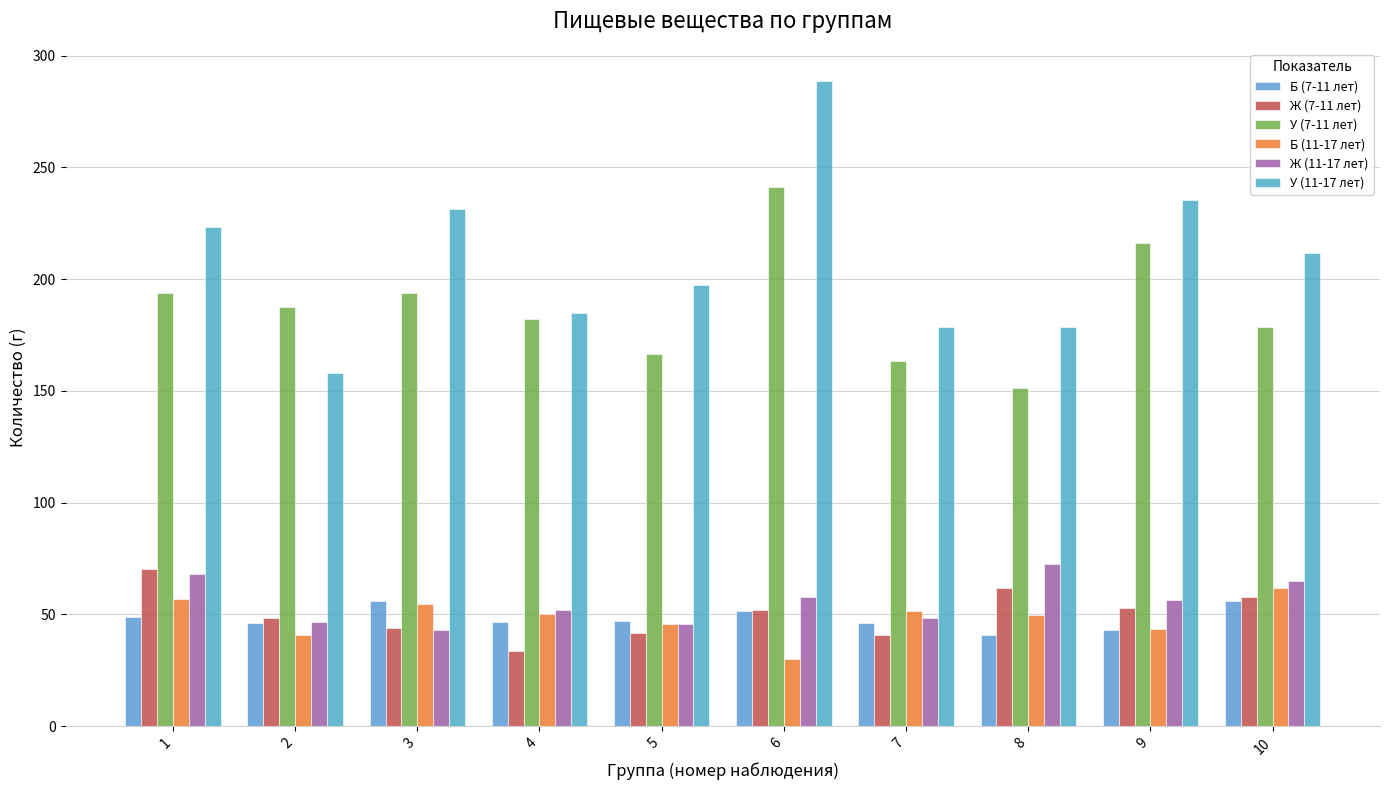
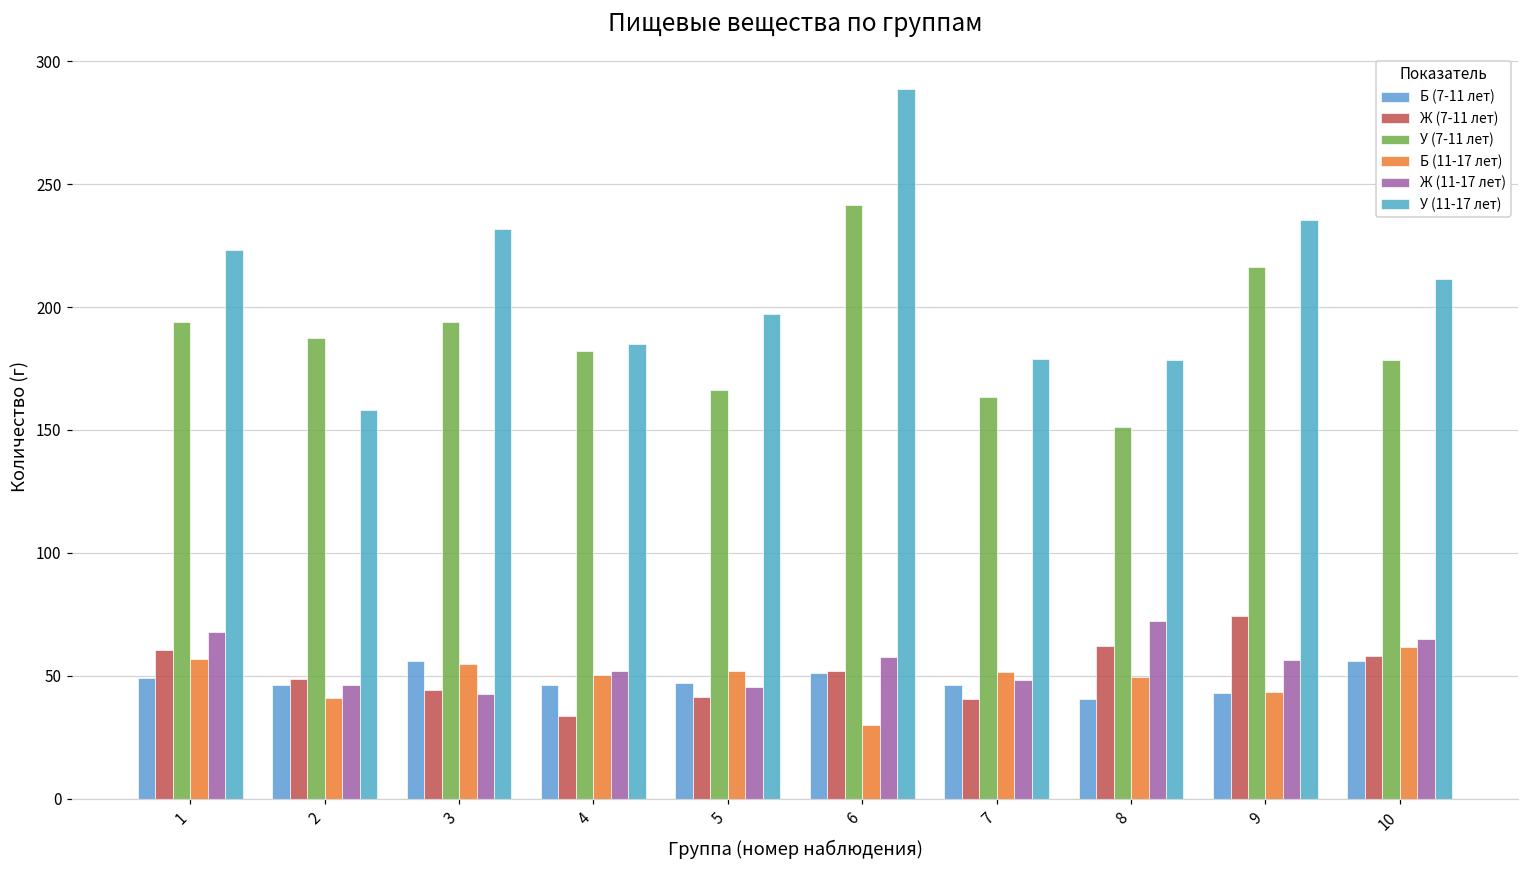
  {
    "Ж (7-11 лет)": {
-     "1": 70,
+     "1": 60,
      "2": 49,
      "3": 44,
      "4": 34,
      "5": 41,
      "6": 52,
      "7": 41,
      "8": 62,
-     "9": 53,
+     "9": 75,
      "10": 58
    },
    "У (7-11 лет)": {
      "1": 194,
      "2": 187,
      "3": 194,
      "4": 182,
      "5": 166,
      "6": 241,
      "7": 163,
      "8": 151,
      "9": 216,
      "10": 178
    },
    "Б (11-17 лет)": {
      "1": 57,
      "2": 41,
      "3": 55,
      "4": 50,
-     "5": 45,
+     "5": 52,
      "6": 30,
      "7": 51,
      "8": 50,
      "9": 43,
      "10": 62
    },
    "Ж (11-17 лет)": {
      "1": 68,
      "2": 46,
      "3": 43,
      "4": 52,
      "5": 46,
      "6": 58,
      "7": 48,
      "8": 72,
      "9": 57,
      "10": 65
    }
  }
